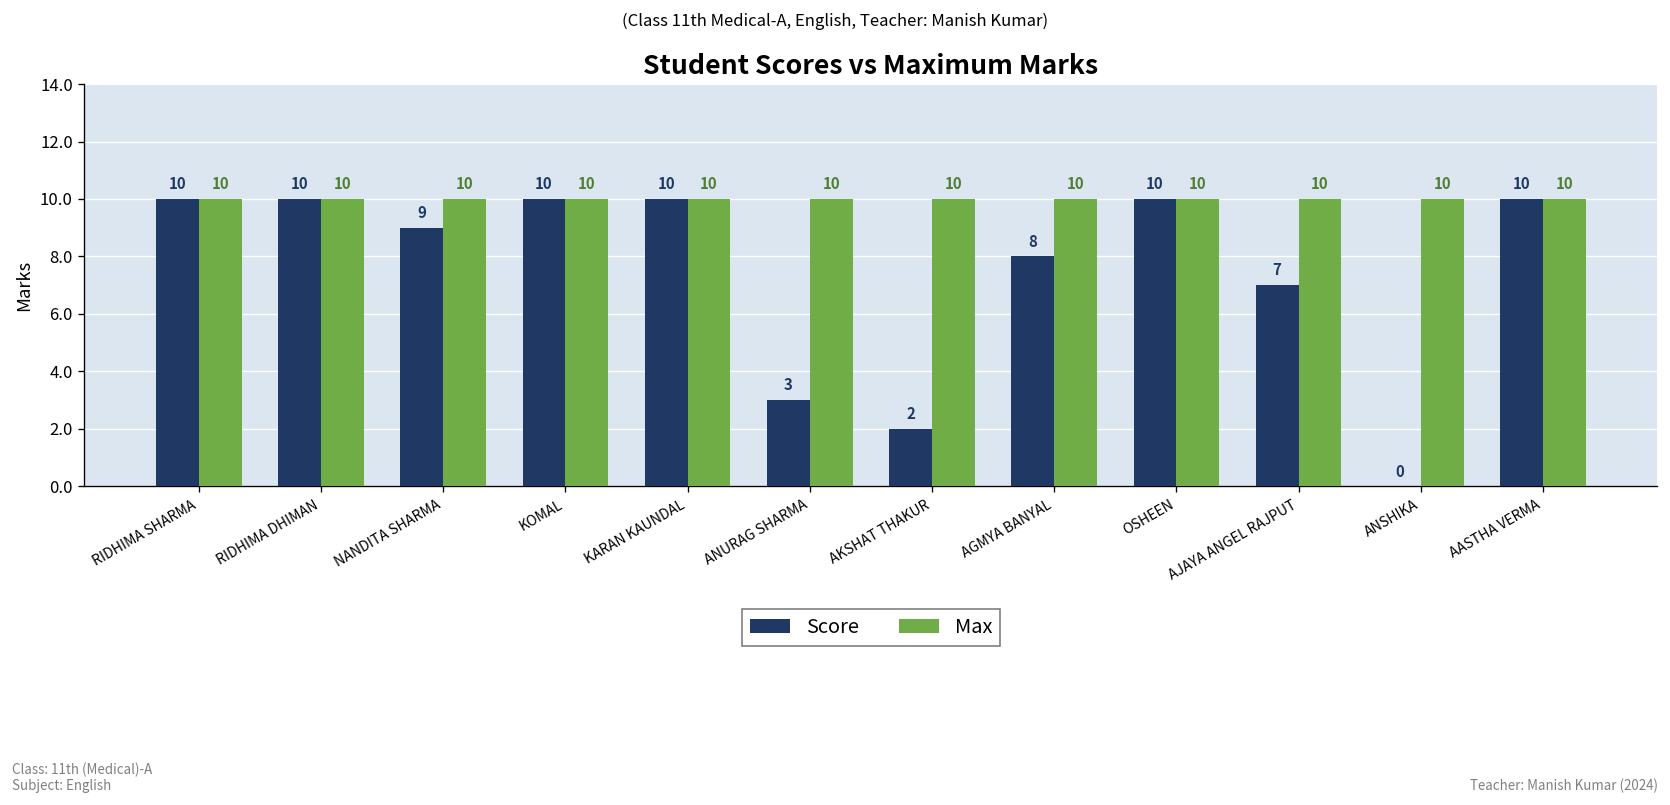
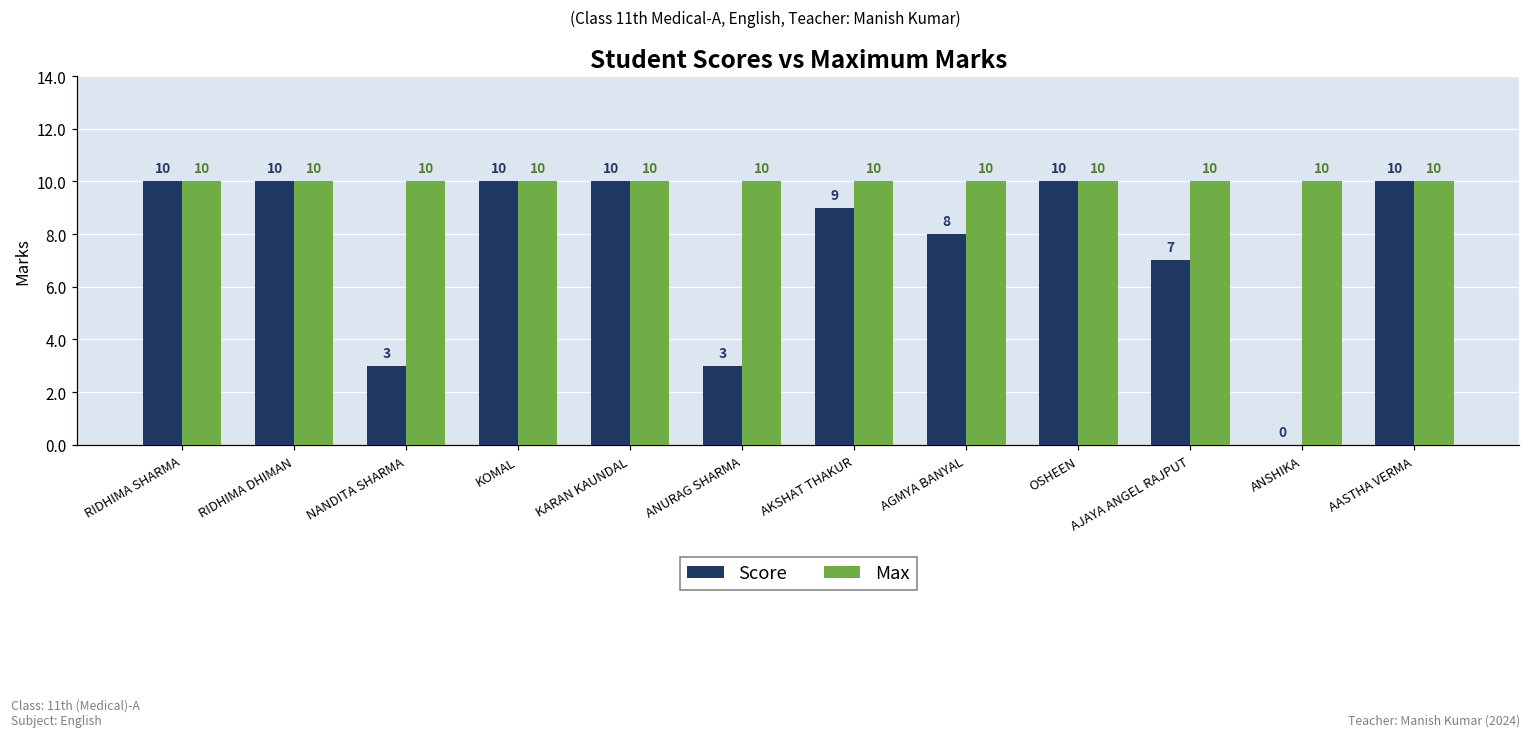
  {
    "Score": {
      "RIDHIMA SHARMA": 10,
      "RIDHIMA DHIMAN": 10,
-     "NANDITA SHARMA": 9,
+     "NANDITA SHARMA": 3,
      "KOMAL": 10,
      "KARAN KAUNDAL": 10,
      "ANURAG SHARMA": 3,
-     "AKSHAT THAKUR": 2,
+     "AKSHAT THAKUR": 9,
      "AGMYA BANYAL": 8,
      "OSHEEN": 10,
      "AJAYA ANGEL RAJPUT": 7,
      "ANSHIKA": 0,
      "AASTHA VERMA": 10
    },
    "Max": {
      "RIDHIMA SHARMA": 10,
      "RIDHIMA DHIMAN": 10,
      "NANDITA SHARMA": 10,
      "KOMAL": 10,
      "KARAN KAUNDAL": 10,
      "ANURAG SHARMA": 10,
      "AKSHAT THAKUR": 10,
      "AGMYA BANYAL": 10,
      "OSHEEN": 10,
      "AJAYA ANGEL RAJPUT": 10,
      "ANSHIKA": 10,
      "AASTHA VERMA": 10
    }
  }
